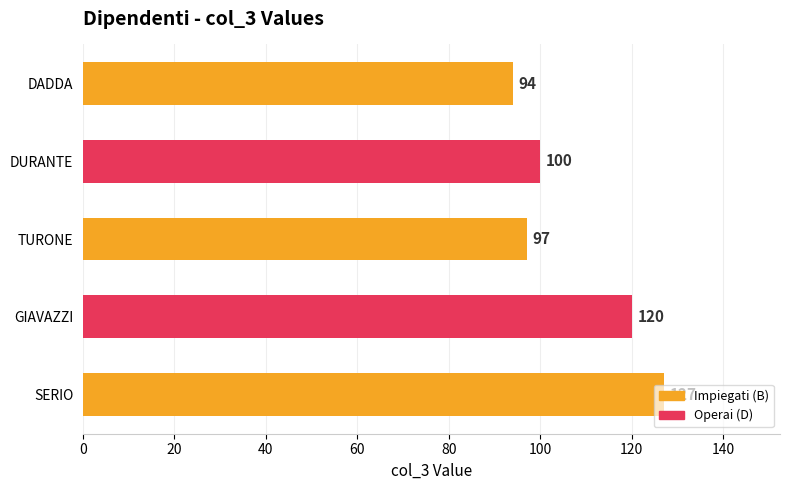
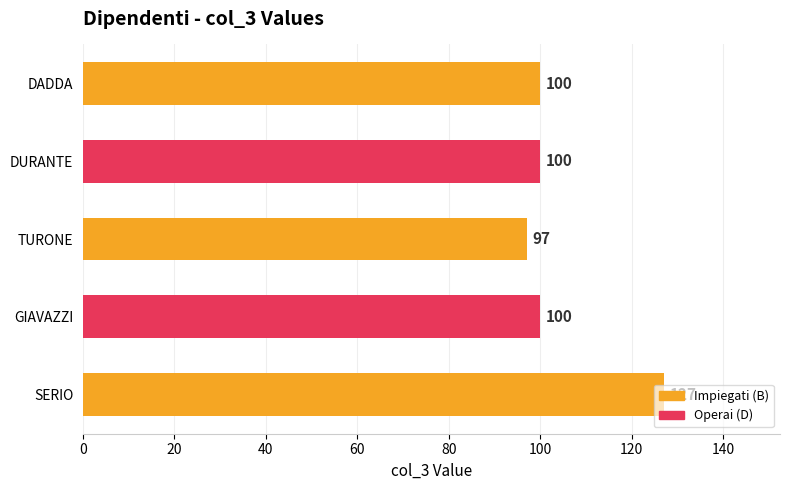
  {
-   "DADDA": 94,
+   "DADDA": 100,
    "DURANTE": 100,
    "TURONE": 97,
-   "GIAVAZZI": 120
+   "GIAVAZZI": 100
  }
